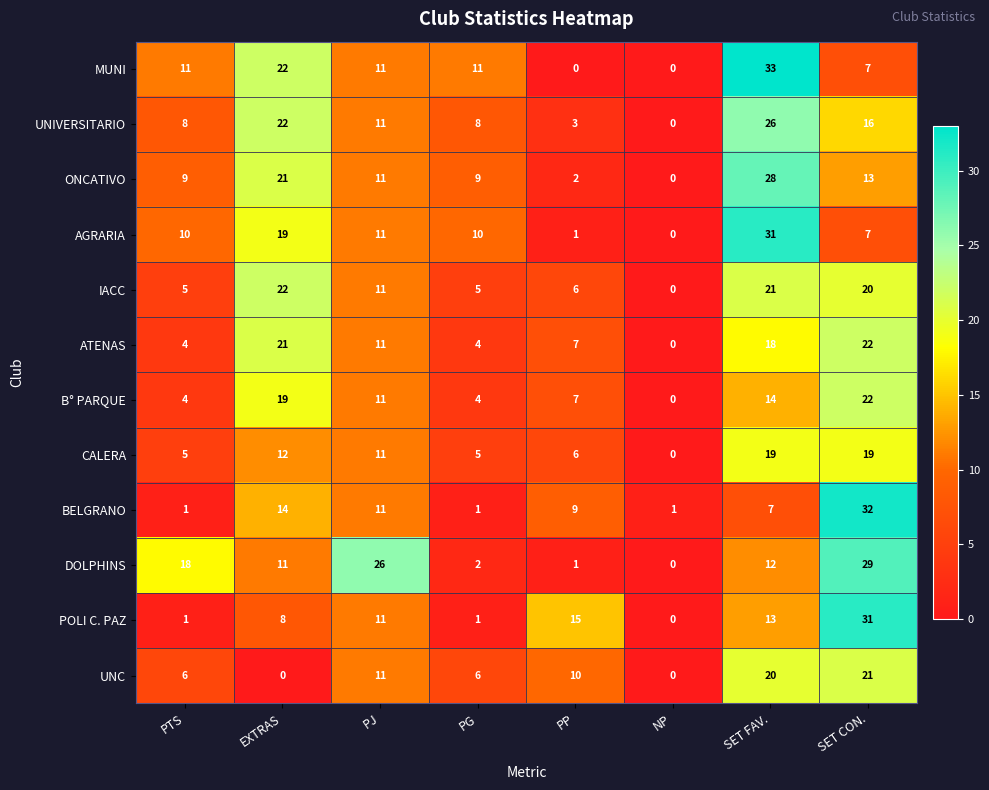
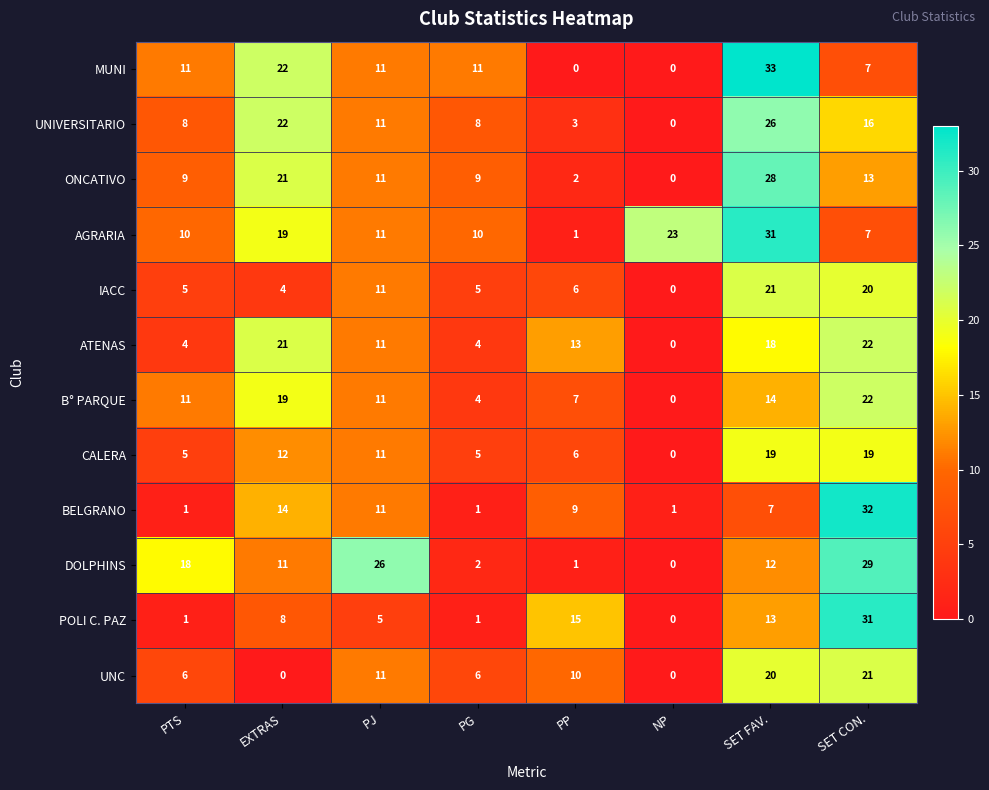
  {
    "MUNI": {
      "PTS": 11,
      "EXTRAS": 22,
      "PJ": 11,
      "PG": 11,
      "PP": 0,
      "NP": 0,
      "SET FAV.": 33,
      "SET CON.": 7
    },
    "UNIVERSITARIO": {
      "PTS": 8,
      "EXTRAS": 22,
      "PJ": 11,
      "PG": 8,
      "PP": 3,
      "NP": 0,
      "SET FAV.": 26,
      "SET CON.": 16
    },
    "ONCATIVO": {
      "PTS": 9,
      "EXTRAS": 21,
      "PJ": 11,
      "PG": 9,
      "PP": 2,
      "NP": 0,
      "SET FAV.": 28,
      "SET CON.": 13
    },
    "AGRARIA": {
      "PTS": 10,
      "EXTRAS": 19,
      "PJ": 11,
      "PG": 10,
      "PP": 1,
-     "NP": 0,
+     "NP": 23,
      "SET FAV.": 31,
      "SET CON.": 7
    },
    "IACC": {
      "PTS": 5,
-     "EXTRAS": 22,
+     "EXTRAS": 4,
      "PJ": 11,
      "PG": 5,
      "PP": 6,
      "NP": 0,
      "SET FAV.": 21,
      "SET CON.": 20
    },
    "ATENAS": {
      "PTS": 4,
      "EXTRAS": 21,
      "PJ": 11,
      "PG": 4,
-     "PP": 7,
+     "PP": 13,
      "NP": 0,
      "SET FAV.": 18,
      "SET CON.": 22
    },
    "B° PARQUE": {
-     "PTS": 4,
+     "PTS": 11,
      "EXTRAS": 19,
      "PJ": 11,
      "PG": 4,
      "PP": 7,
      "NP": 0,
      "SET FAV.": 14,
      "SET CON.": 22
    },
    "CALERA": {
      "PTS": 5,
      "EXTRAS": 12,
      "PJ": 11,
      "PG": 5,
      "PP": 6,
      "NP": 0,
      "SET FAV.": 19,
      "SET CON.": 19
    },
    "BELGRANO": {
      "PTS": 1,
      "EXTRAS": 14,
      "PJ": 11,
      "PG": 1,
      "PP": 9,
      "NP": 1,
      "SET FAV.": 7,
      "SET CON.": 32
    },
    "DOLPHINS": {
      "PTS": 18,
      "EXTRAS": 11,
      "PJ": 26,
      "PG": 2,
      "PP": 1,
      "NP": 0,
      "SET FAV.": 12,
      "SET CON.": 29
    },
    "POLI C. PAZ": {
      "PTS": 1,
      "EXTRAS": 8,
-     "PJ": 11,
+     "PJ": 5,
      "PG": 1,
      "PP": 15,
      "NP": 0,
      "SET FAV.": 13,
      "SET CON.": 31
    },
    "UNC": {
      "PTS": 6,
      "EXTRAS": 0,
      "PJ": 11,
      "PG": 6,
      "PP": 10,
      "NP": 0,
      "SET FAV.": 20,
      "SET CON.": 21
    }
  }
